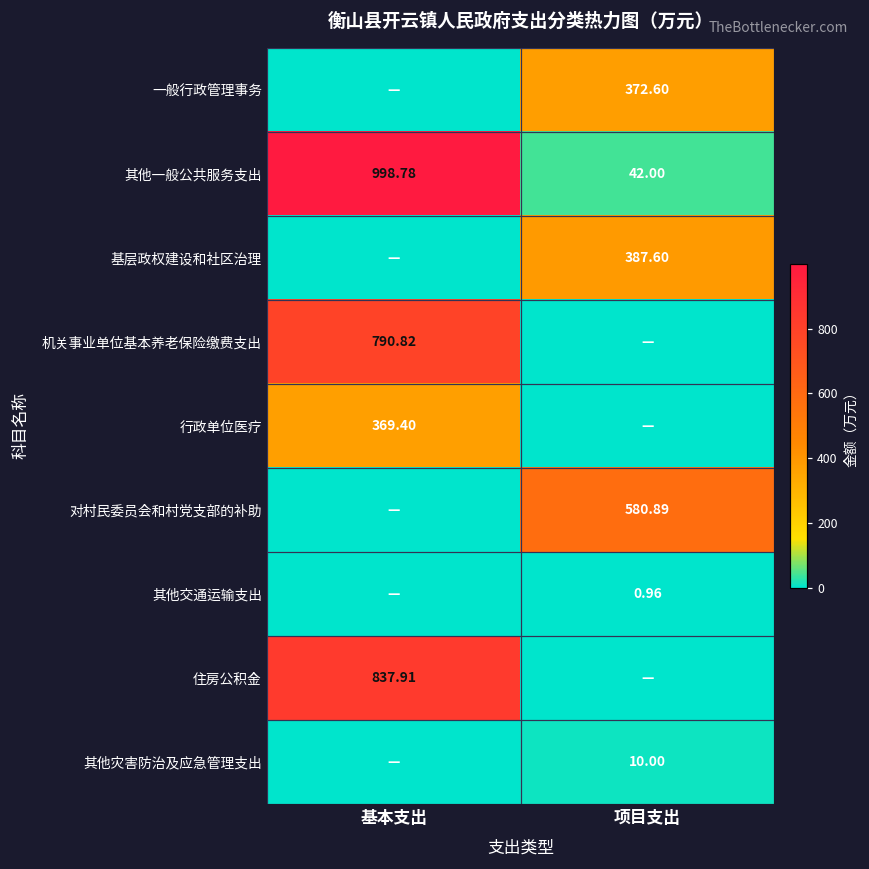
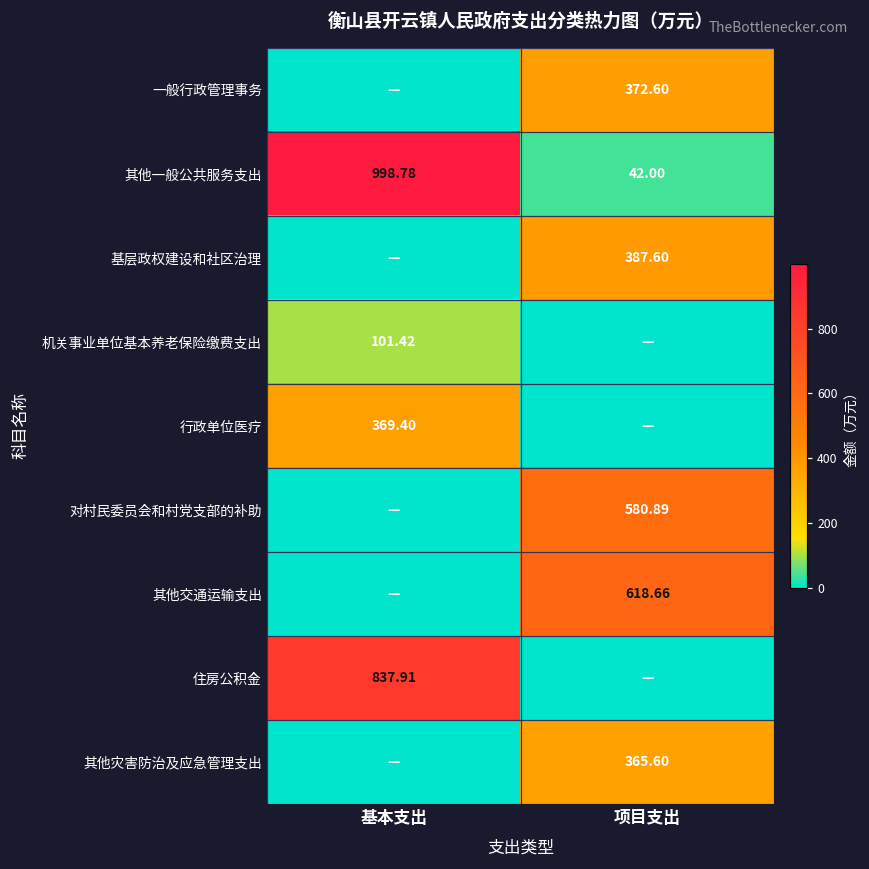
  {
    "一般行政管理事务": {
      "项目支出": 372.60
    },
    "其他一般公共服务支出": {
      "基本支出": 998.78,
      "项目支出": 42.00
    },
    "基层政权建设和社区治理": {
      "项目支出": 387.60
    },
    "机关事业单位基本养老保险缴费支出": {
-     "基本支出": 790.82
+     "基本支出": 101.42
    },
    "行政单位医疗": {
      "基本支出": 369.40
    },
    "对村民委员会和村党支部的补助": {
      "项目支出": 580.89
    },
    "其他交通运输支出": {
-     "项目支出": 0.96
+     "项目支出": 618.66
    },
    "住房公积金": {
      "基本支出": 837.91
    },
    "其他灾害防治及应急管理支出": {
-     "项目支出": 10.00
+     "项目支出": 365.60
    }
  }
